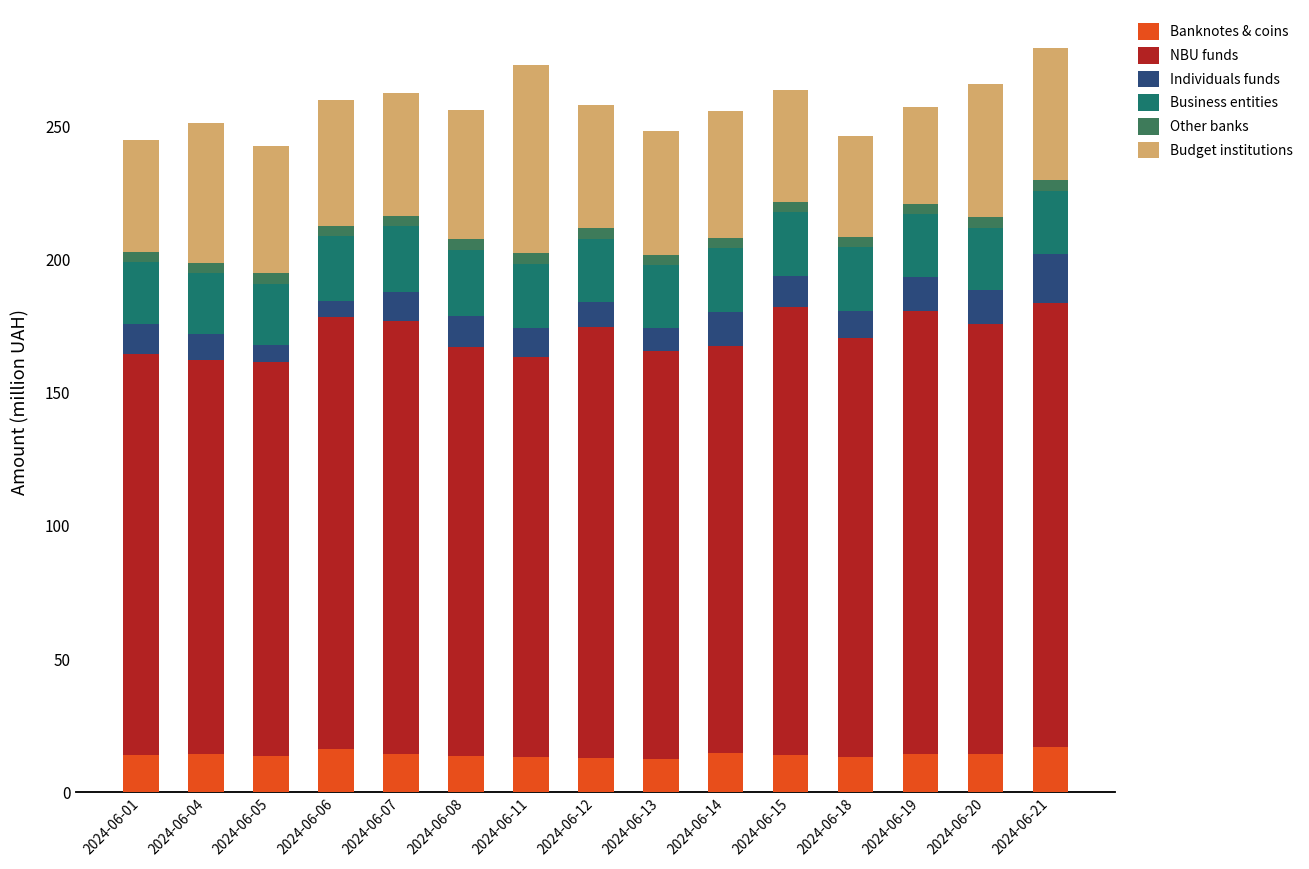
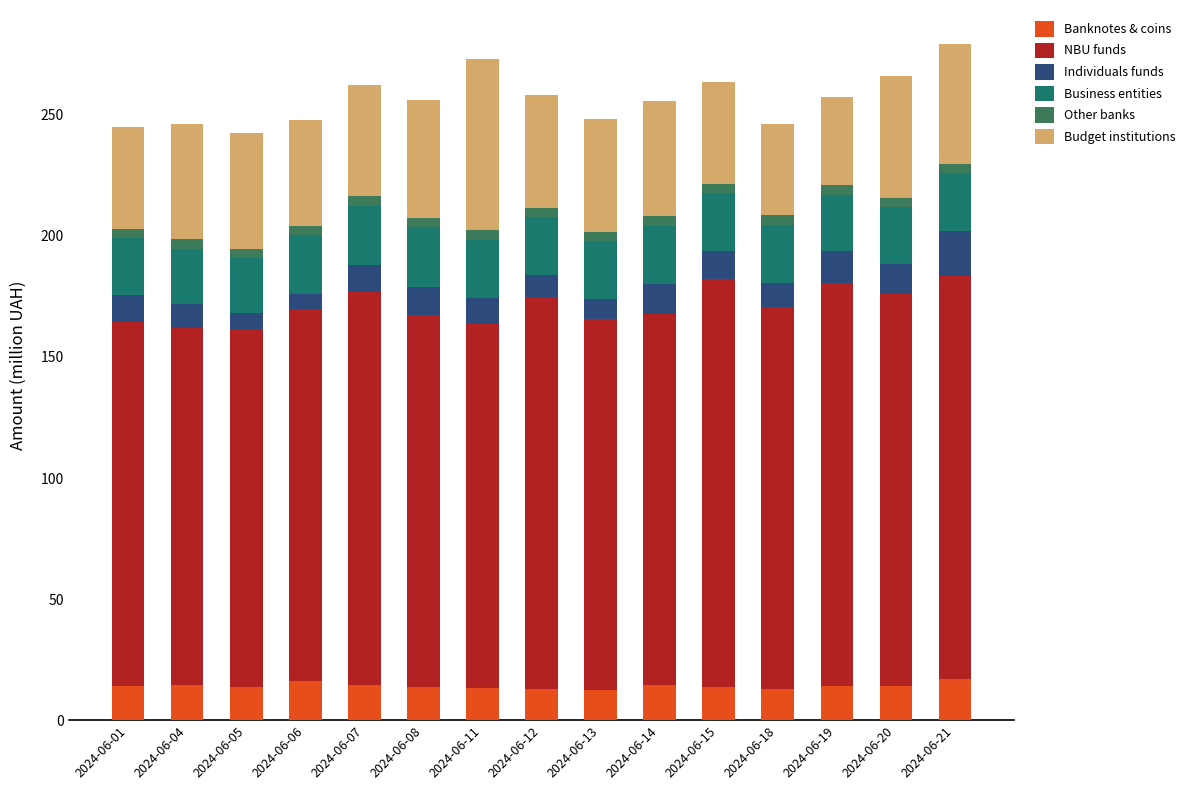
  {
    "Banknotes & coins": {
      "2024-06-01": 14,
      "2024-06-04": 14,
      "2024-06-05": 14,
      "2024-06-06": 16,
      "2024-06-07": 14,
      "2024-06-08": 14,
      "2024-06-11": 13,
      "2024-06-12": 13,
      "2024-06-13": 12,
      "2024-06-14": 15,
      "2024-06-15": 14,
      "2024-06-18": 13,
      "2024-06-19": 14,
      "2024-06-20": 14,
      "2024-06-21": 17
    },
    "NBU funds": {
      "2024-06-01": 151,
      "2024-06-04": 148,
      "2024-06-05": 148,
-     "2024-06-06": 162,
+     "2024-06-06": 154,
      "2024-06-07": 163,
      "2024-06-08": 153,
      "2024-06-11": 150,
      "2024-06-12": 162,
      "2024-06-13": 153,
      "2024-06-14": 153,
      "2024-06-15": 168,
      "2024-06-18": 158,
      "2024-06-19": 166,
      "2024-06-20": 162,
      "2024-06-21": 167
    },
    "Budget institutions": {
      "2024-06-01": 42,
-     "2024-06-04": 52,
+     "2024-06-04": 48,
      "2024-06-05": 48,
-     "2024-06-06": 47,
+     "2024-06-06": 44,
      "2024-06-07": 46,
      "2024-06-08": 49,
      "2024-06-11": 71,
      "2024-06-12": 46,
      "2024-06-13": 47,
      "2024-06-14": 48,
      "2024-06-15": 42,
      "2024-06-18": 38,
      "2024-06-19": 36,
      "2024-06-20": 50,
      "2024-06-21": 49
    }
  }
